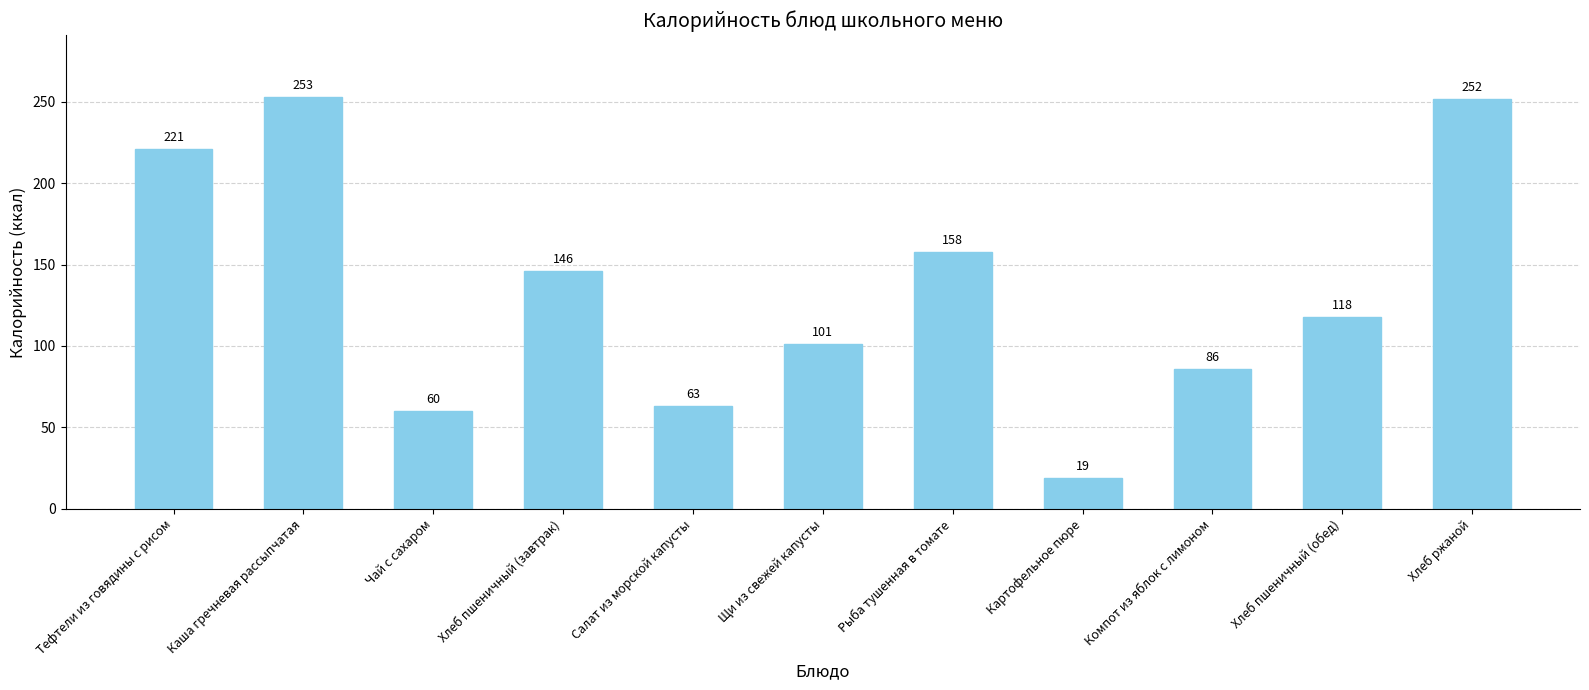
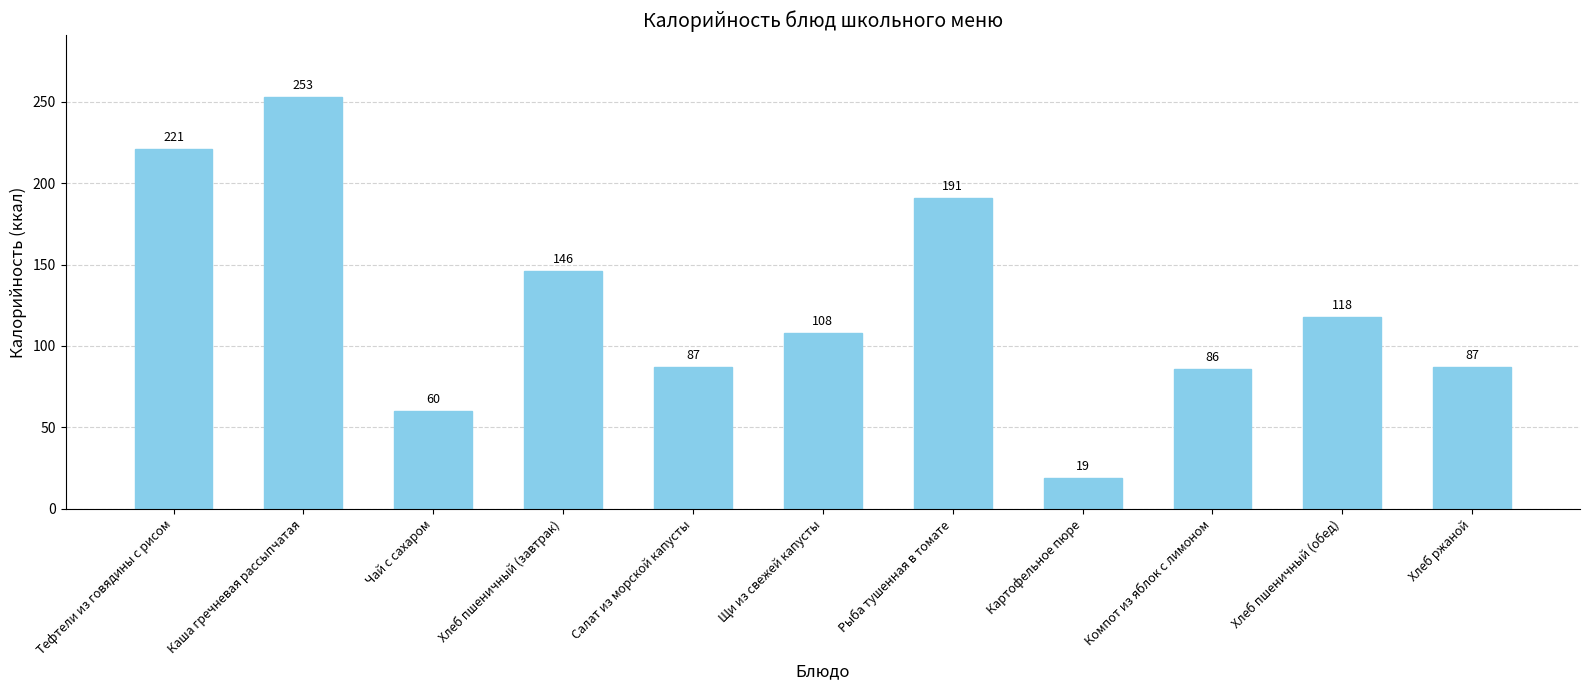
  {
    "Тефтели из говядины с рисом": 221,
    "Каша гречневая рассыпчатая": 253,
    "Чай с сахаром": 60,
    "Хлеб пшеничный (завтрак)": 146,
-   "Салат из морской капусты": 63,
-   "Щи из свежей капусты": 101,
-   "Рыба тушенная в томате": 158,
+   "Салат из морской капусты": 87,
+   "Щи из свежей капусты": 108,
+   "Рыба тушенная в томате": 191,
    "Картофельное пюре": 19,
    "Компот из яблок с лимоном": 86,
    "Хлеб пшеничный (обед)": 118,
-   "Хлеб ржаной": 252
+   "Хлеб ржаной": 87
  }
